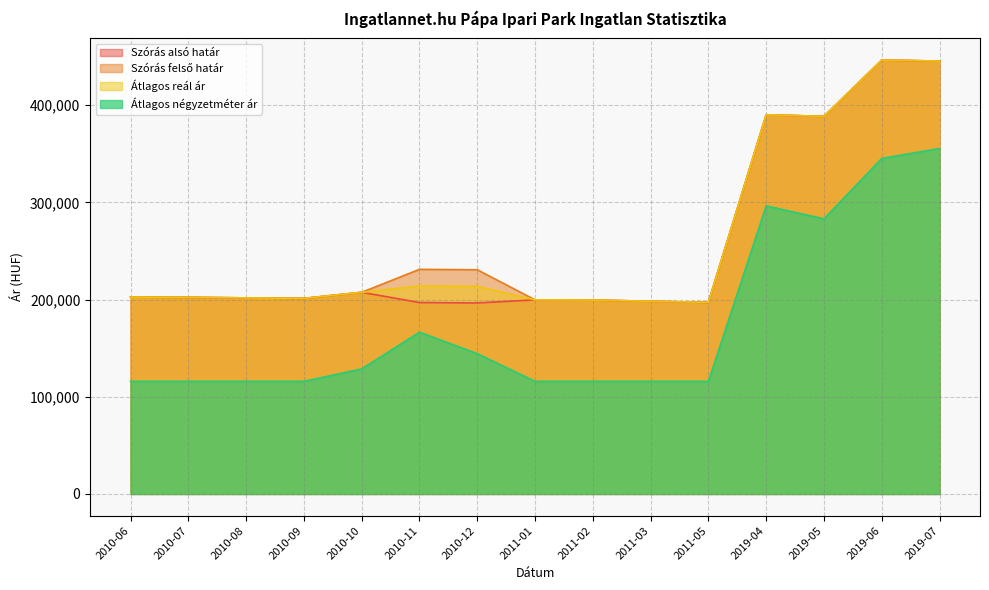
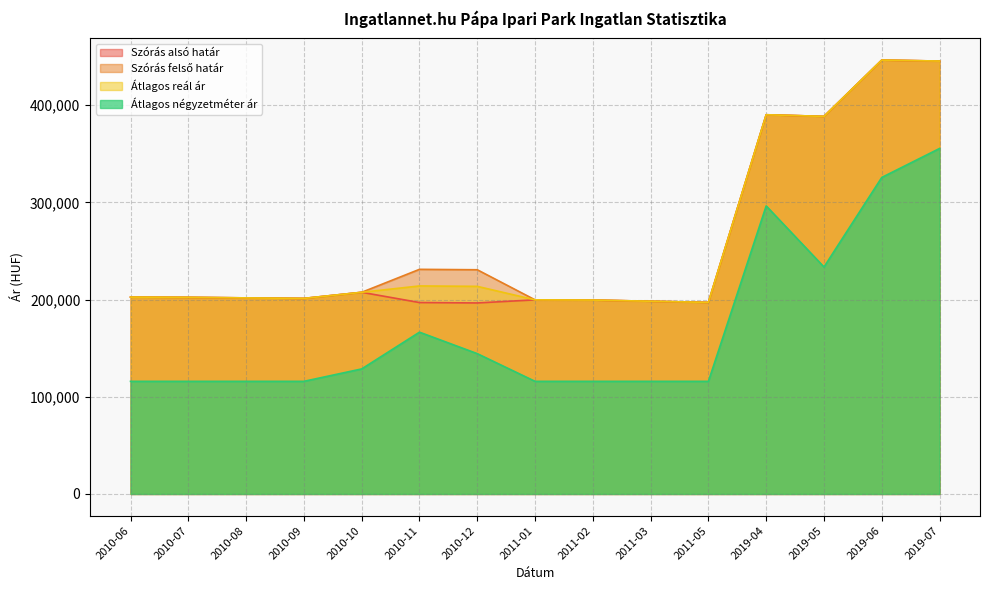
  {
    "Átlagos négyzetméter ár": {
      "2010-06": "120,000",
      "2010-07": "120,000",
      "2010-08": "120,000",
      "2010-09": "120,000",
      "2010-10": "130,000",
      "2010-11": "170,000",
      "2010-12": "140,000",
      "2011-01": "120,000",
      "2011-02": "120,000",
      "2011-03": "120,000",
      "2011-05": "120,000",
      "2019-04": "300,000",
-     "2019-05": "280,000",
-     "2019-06": "350,000",
+     "2019-05": "230,000",
+     "2019-06": "330,000",
      "2019-07": "360,000"
    }
  }
